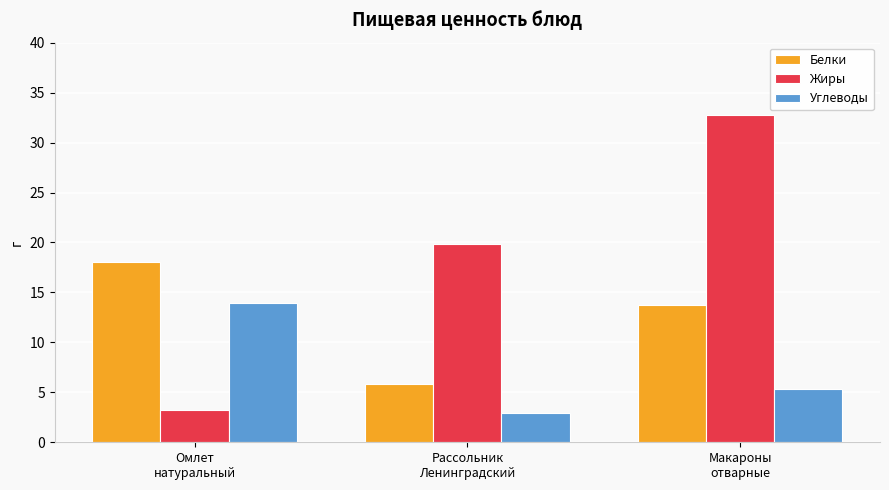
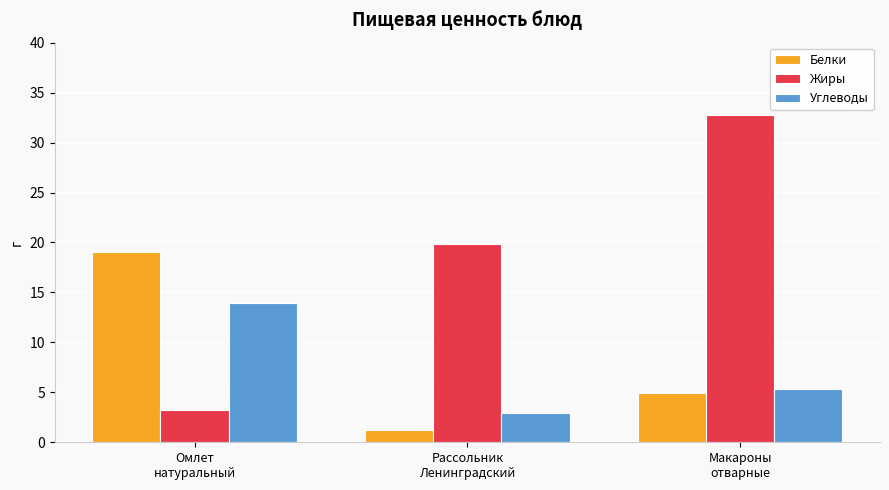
  {
    "Белки": {
-     "Омлет натуральный": 18,
-     "Рассольник Ленинградский": 6,
-     "Макароны отварные": 14
+     "Омлет натуральный": 19,
+     "Рассольник Ленинградский": 1,
+     "Макароны отварные": 5
    },
    "Жиры": {
      "Омлет натуральный": 3,
      "Рассольник Ленинградский": 20,
      "Макароны отварные": 33
    },
    "Углеводы": {
      "Омлет натуральный": 14,
      "Рассольник Ленинградский": 3,
      "Макароны отварные": 5
    }
  }
